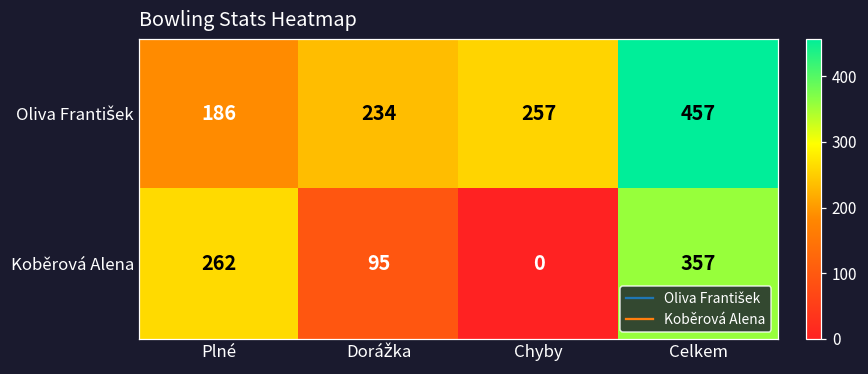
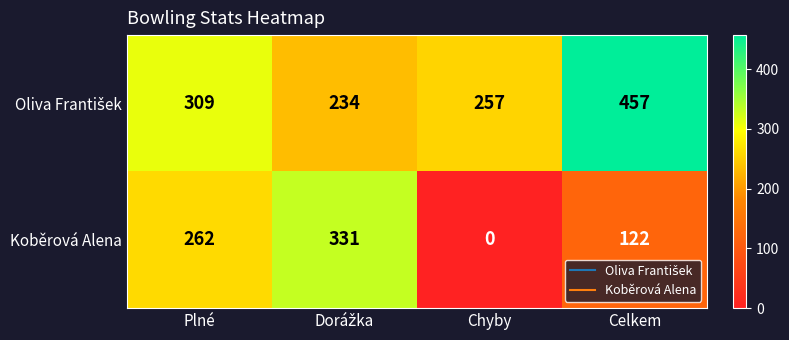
  {
    "Oliva František": {
-     "Plné": 186,
+     "Plné": 309,
      "Dorážka": 234,
      "Chyby": 257,
      "Celkem": 457
    },
    "Koběrová Alena": {
      "Plné": 262,
-     "Dorážka": 95,
+     "Dorážka": 331,
      "Chyby": 0,
-     "Celkem": 357
+     "Celkem": 122
    }
  }
